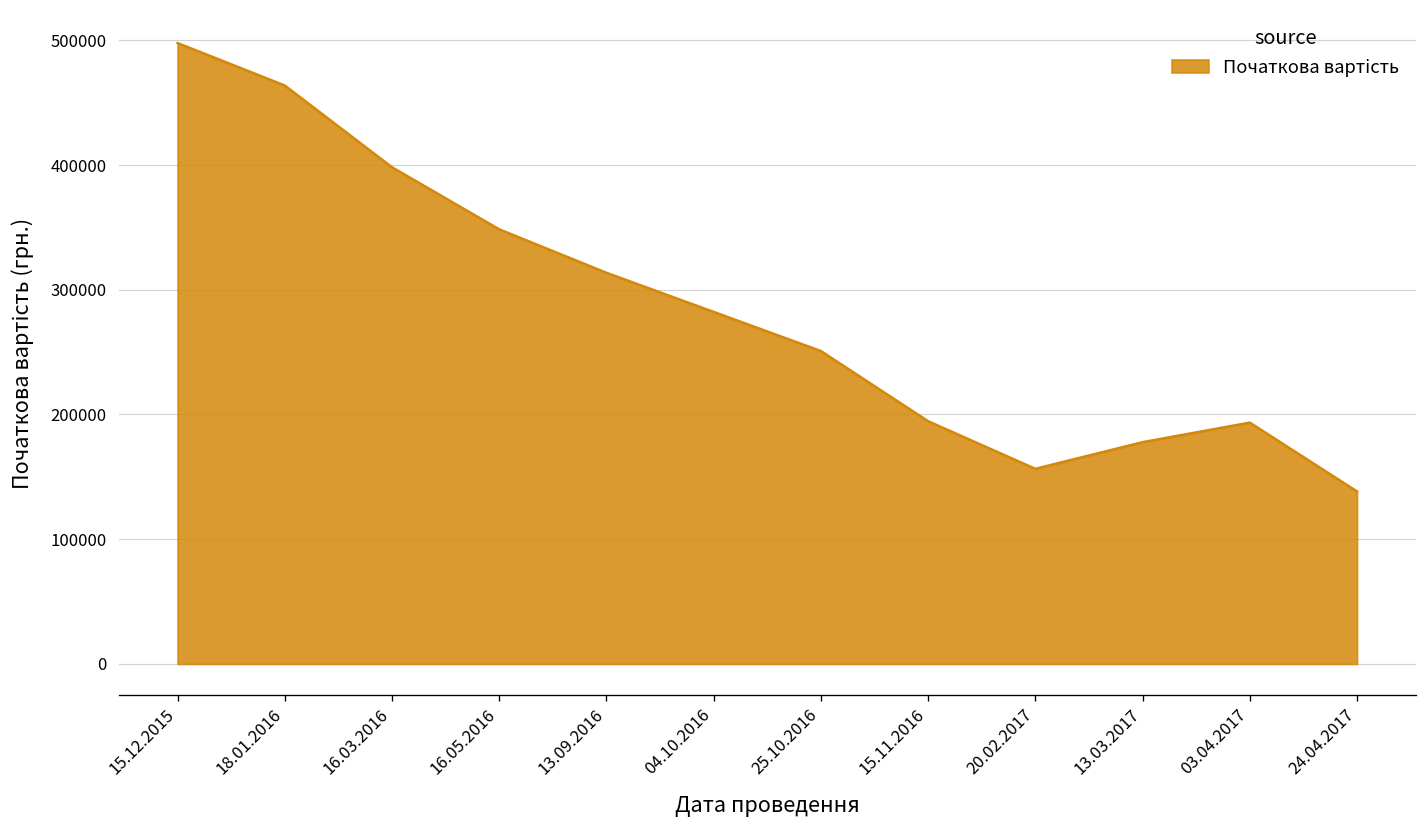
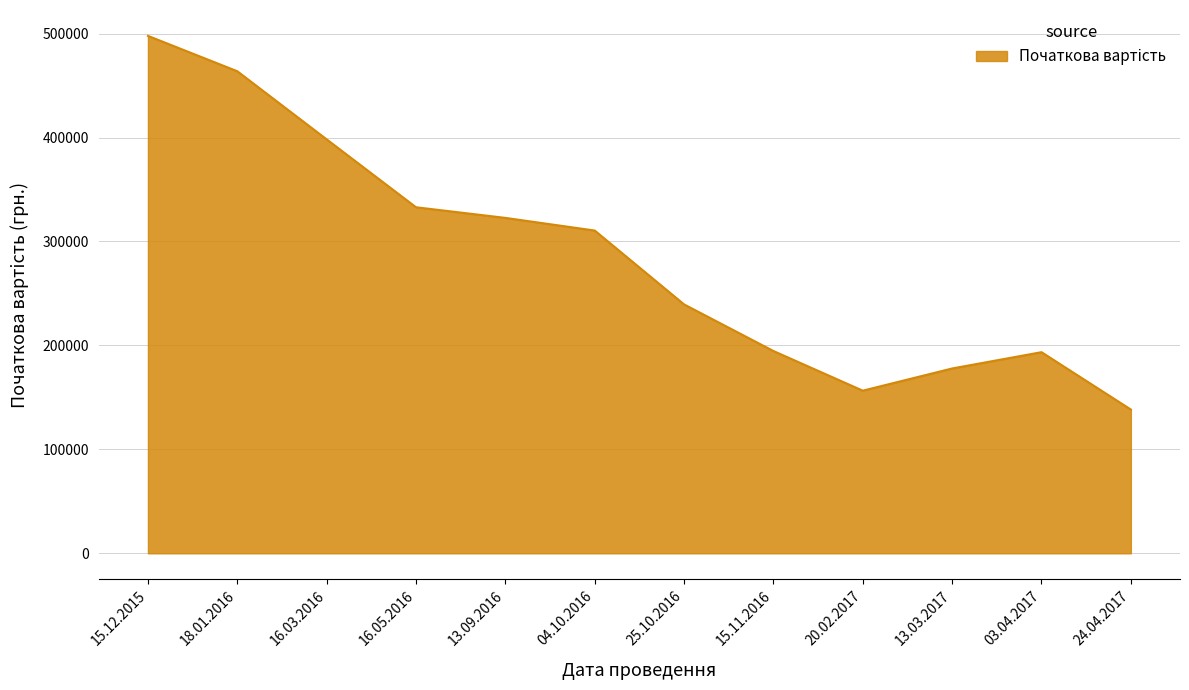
  {
    "15.12.2015": 498000,
    "18.01.2016": 464000,
    "16.03.2016": 398000,
-   "16.05.2016": 348000,
-   "13.09.2016": 314000,
-   "04.10.2016": 282000,
-   "25.10.2016": 251000,
+   "16.05.2016": 333000,
+   "13.09.2016": 323000,
+   "04.10.2016": 311000,
+   "25.10.2016": 239000,
    "15.11.2016": 195000,
    "20.02.2017": 156000,
    "13.03.2017": 178000,
    "03.04.2017": 193000,
    "24.04.2017": 138000
  }
